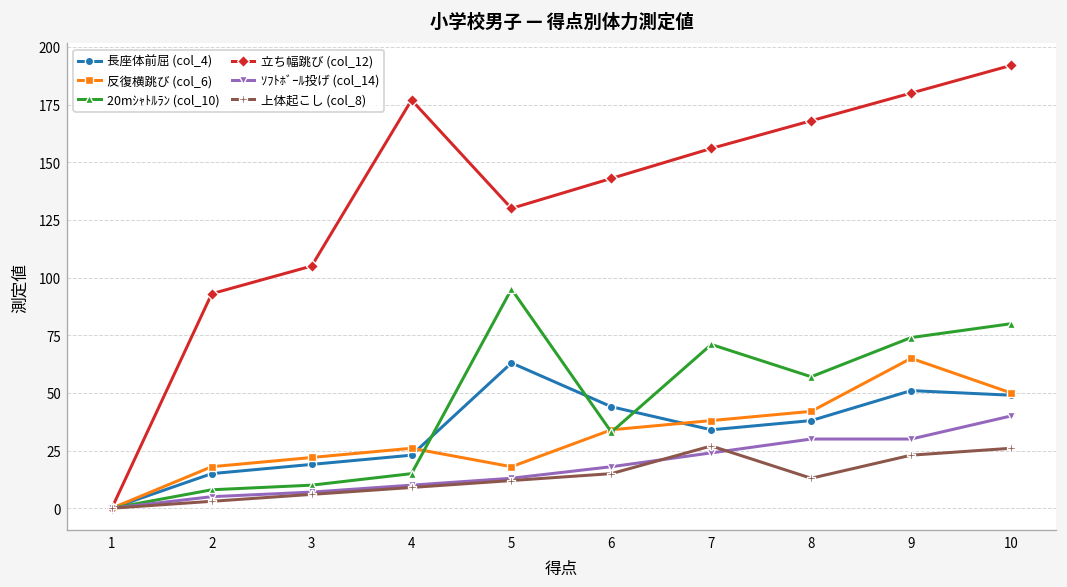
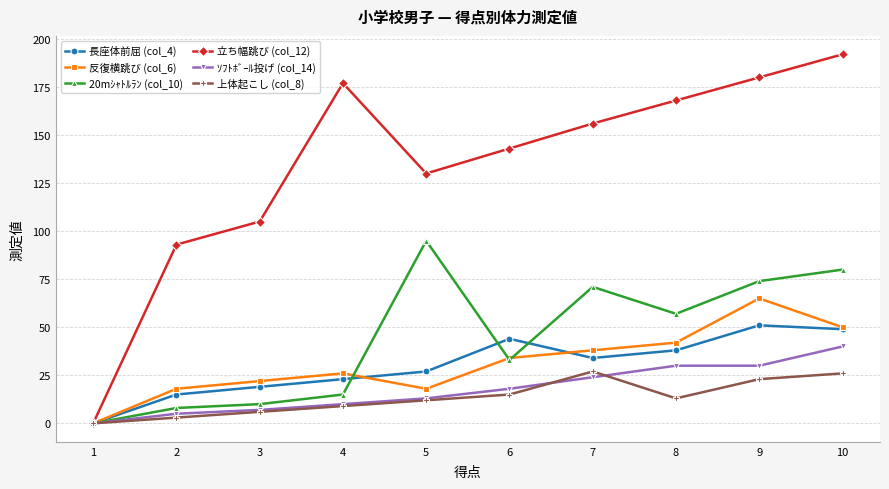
  {
    "長座体前屈 (col_4)": {
      "2": 15,
      "3": 19,
      "4": 23,
-     "5": 63,
+     "5": 27,
      "6": 44,
      "7": 34,
      "8": 38,
      "9": 51
    },
    "反復横跳び (col_6)": {
      "2": 18,
      "3": 22,
      "4": 26,
      "5": 18,
      "7": 38,
      "8": 42,
      "9": 65
    },
    "20mｼｬﾄﾙﾗﾝ (col_10)": {
      "2": 8,
      "3": 10,
      "4": 15,
      "5": 95,
      "7": 71,
      "8": 57,
      "9": 74,
      "10": 80
    },
    "立ち幅跳び (col_12)": {
      "2": 93,
      "3": 105,
      "4": 177,
      "5": 130,
      "6": 143,
      "7": 156,
      "8": 168,
      "9": 180,
      "10": 192
    },
    "ｿﾌﾄﾎﾞｰﾙ投げ (col_14)": {
      "2": 5,
      "6": 18,
      "7": 24,
      "8": 30,
      "9": 30,
      "10": 40
    },
    "上体起こし (col_8)": {
      "2": 3,
      "6": 15,
      "7": 27,
      "8": 13,
      "9": 23,
      "10": 26
    }
  }
